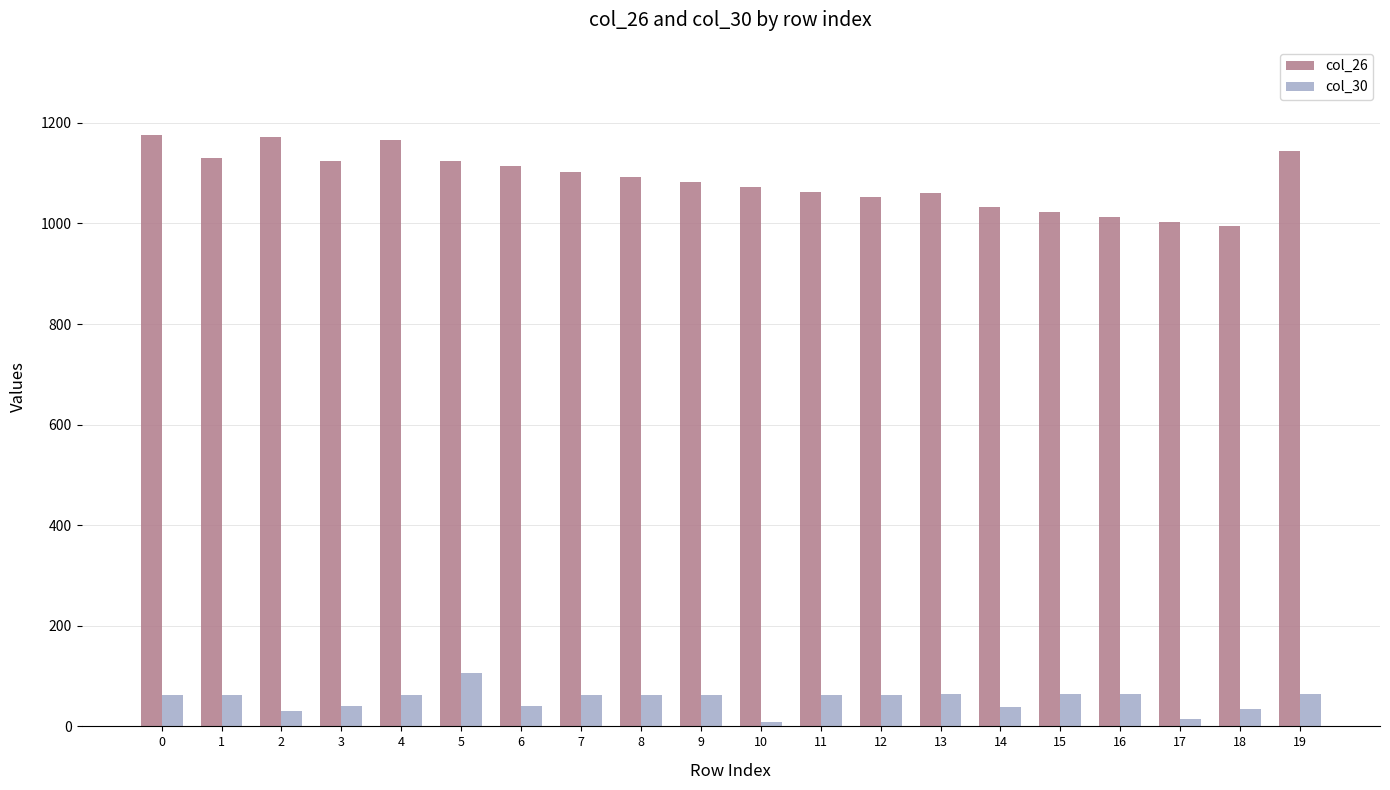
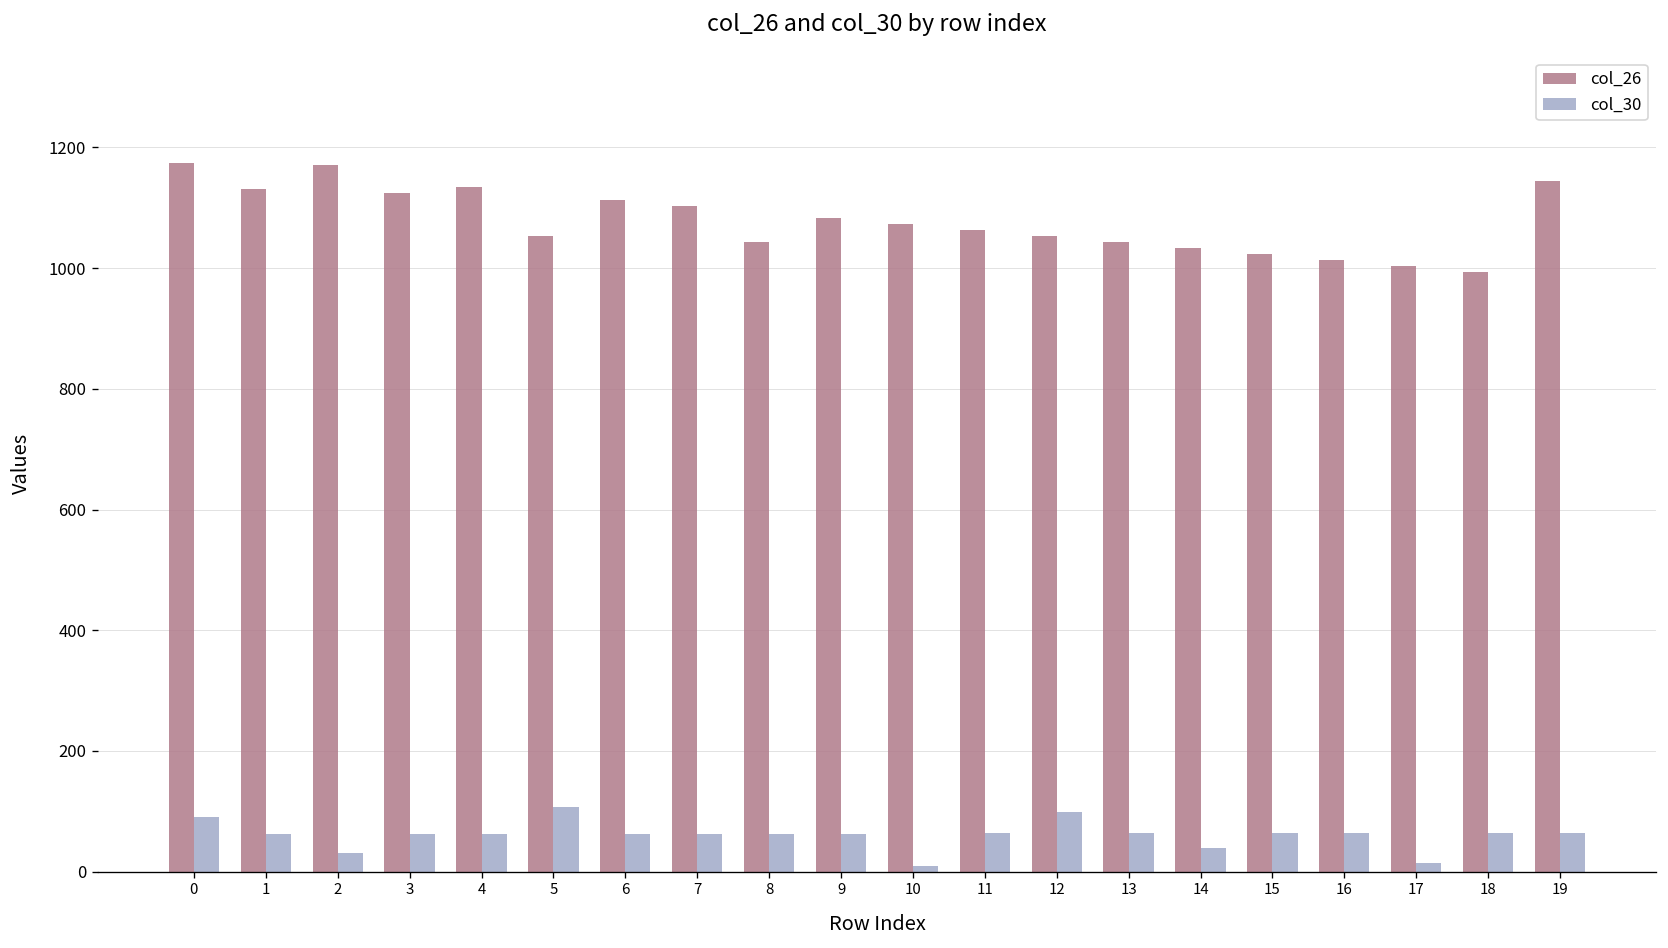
  {
    "col_26": {
      "0": 1170,
      "1": 1130,
      "2": 1170,
      "3": 1120,
-     "4": 1170,
-     "5": 1120,
+     "4": 1130,
+     "5": 1050,
      "6": 1110,
      "7": 1100,
-     "8": 1090,
+     "8": 1040,
      "9": 1080,
      "10": 1070,
      "11": 1060,
      "12": 1050,
-     "13": 1060,
+     "13": 1040,
      "14": 1030,
      "15": 1020,
      "16": 1010,
      "17": 1000,
      "18": 990,
      "19": 1140
    },
    "col_30": {
-     "0": 60,
+     "0": 90,
      "1": 60,
      "2": 30,
-     "3": 40,
+     "3": 60,
      "4": 60,
      "5": 110,
-     "6": 40,
+     "6": 60,
      "7": 60,
      "8": 60,
      "9": 60,
      "10": 10,
      "11": 60,
-     "12": 60,
+     "12": 100,
      "13": 60,
      "14": 40,
      "15": 60,
      "16": 60,
      "17": 10,
-     "18": 30,
+     "18": 60,
      "19": 60
    }
  }
